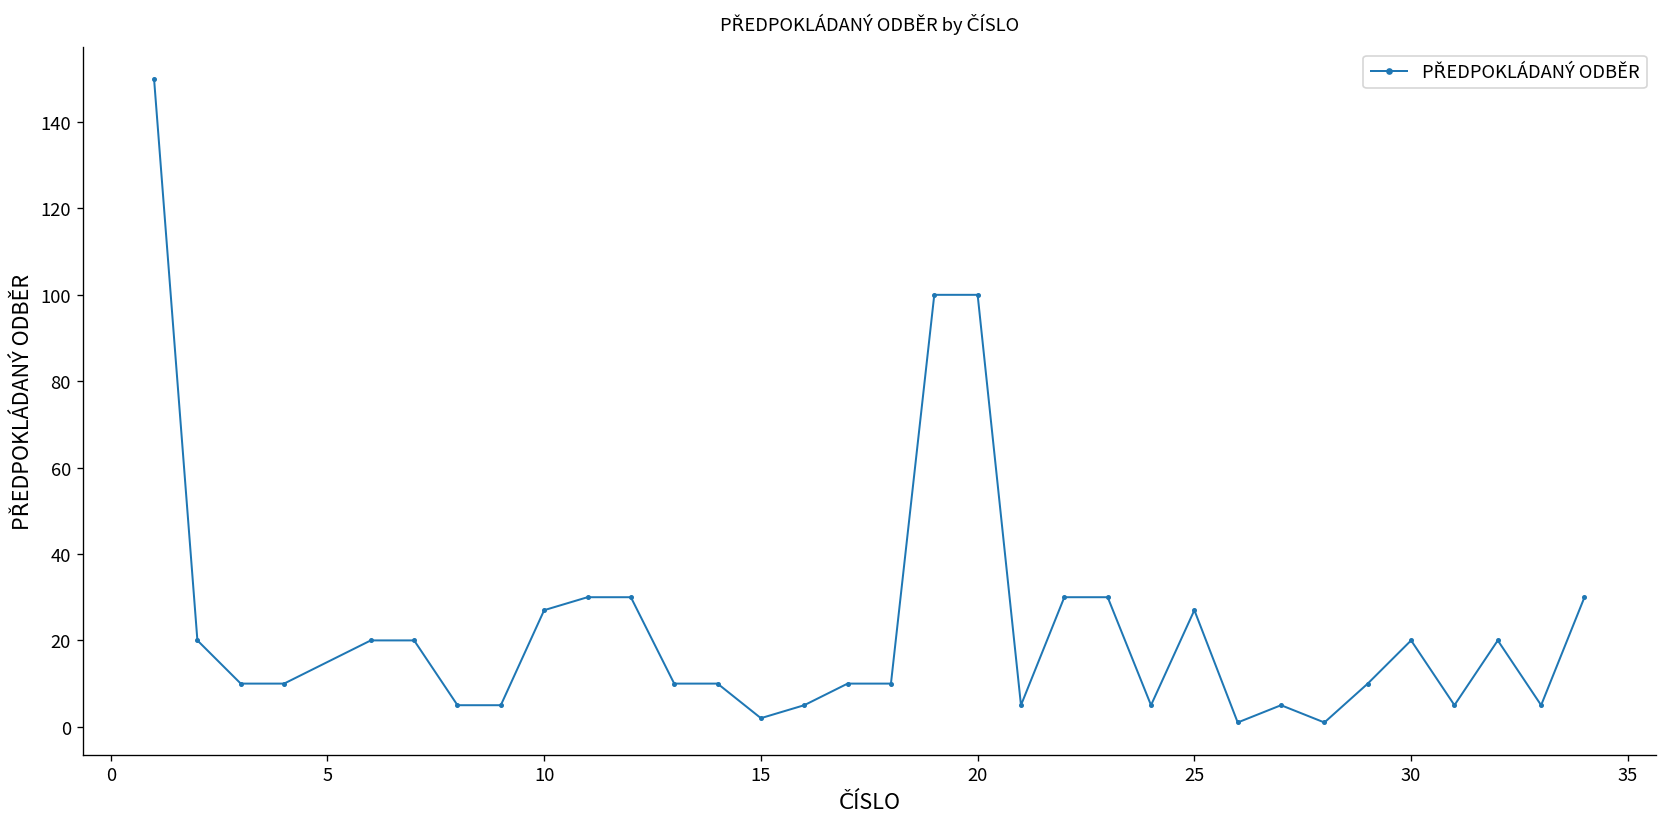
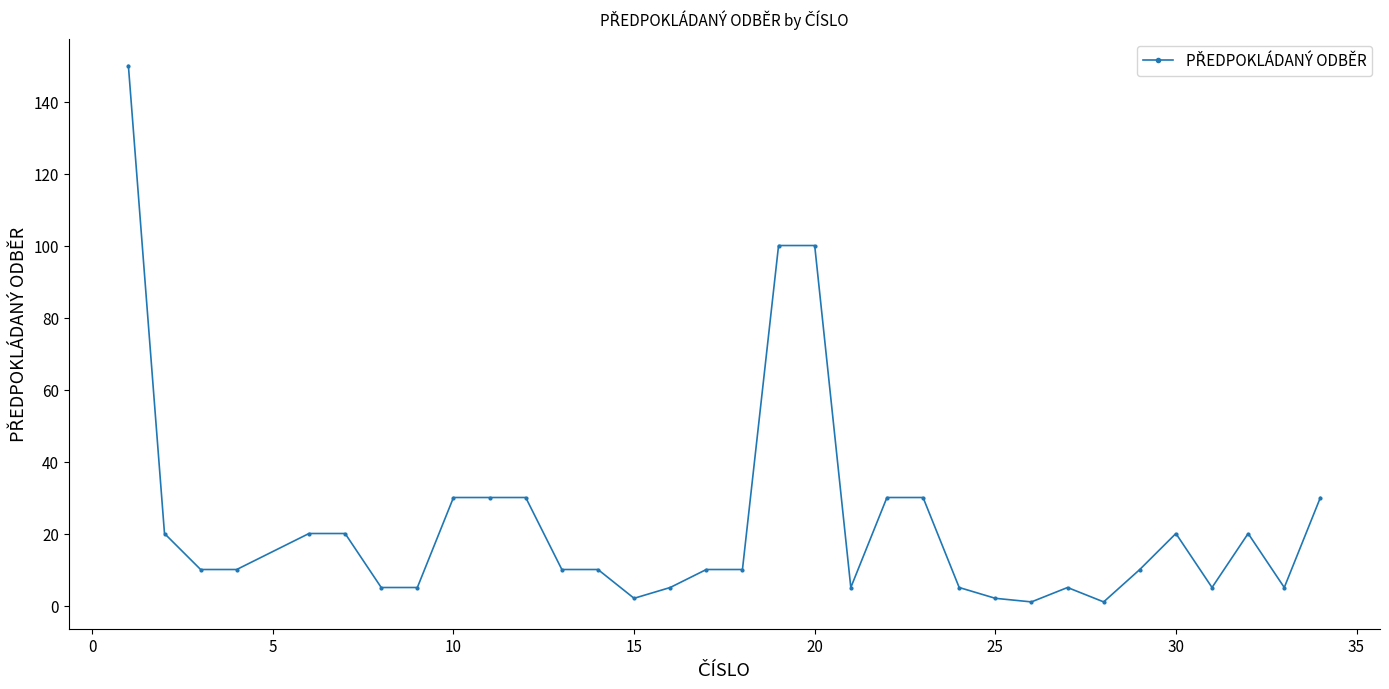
  {
-   "10": 27,
+   "10": 30,
    "15": 2,
    "20": 100,
-   "25": 27,
+   "25": 2,
    "30": 20
  }
